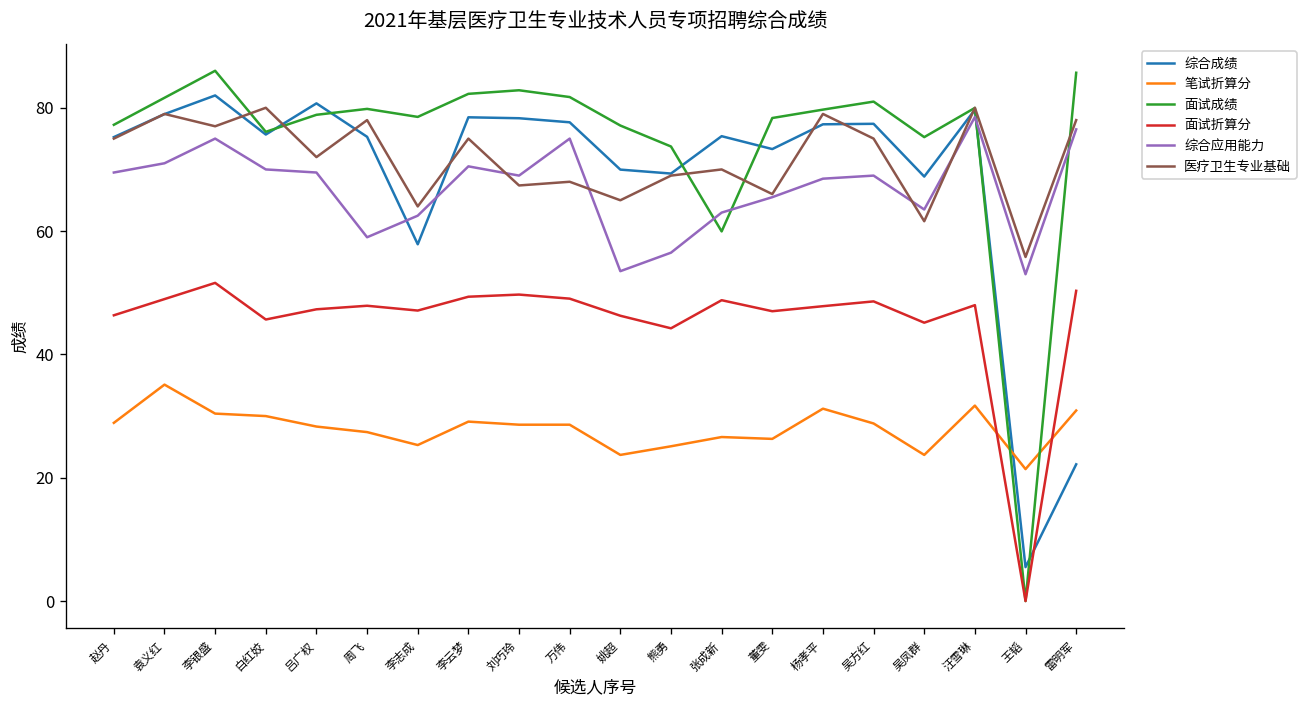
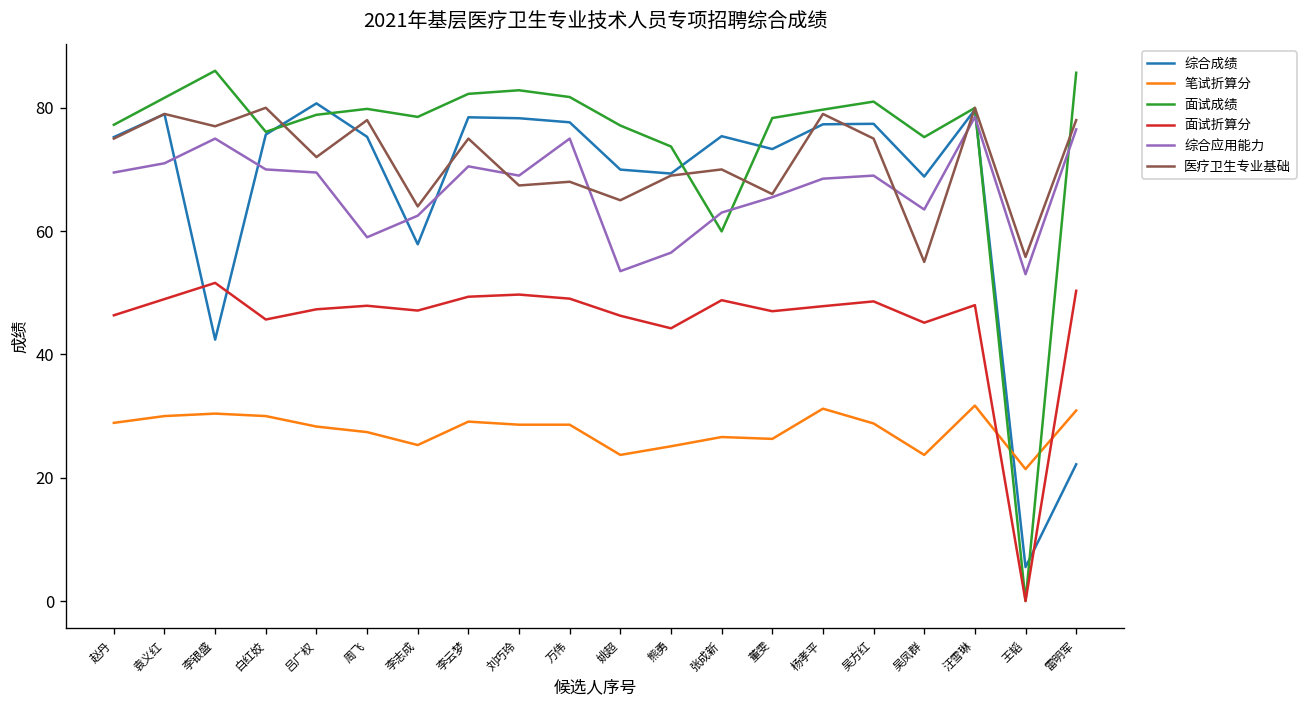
  {
    "综合成绩": {
-     "李银盛": 82,
+     "李银盛": 42,
      "吕广权": 81,
      "周飞": 75,
      "李志成": 58,
      "李云梦": 78,
      "刘巧玲": 78,
      "万伟": 78,
      "姚超": 70,
      "张成新": 75,
      "董雯": 73,
      "杨孝平": 77,
      "吴方红": 77,
      "吴凤群": 69,
      "王韬": 6,
      "雷明军": 22
    },
    "笔试折算分": {
      "赵丹": 29,
-     "袁义红": 35,
+     "袁义红": 30,
      "李银盛": 30,
      "白红姣": 30,
      "吕广权": 28,
      "周飞": 27,
      "李志成": 25,
      "李云梦": 29,
      "刘巧玲": 29,
      "万伟": 29,
      "姚超": 24,
      "熊勇": 25,
      "张成新": 27,
      "董雯": 26,
      "杨孝平": 31,
      "吴方红": 29,
      "吴凤群": 24,
      "汪雪琳": 32,
      "王韬": 21,
      "雷明军": 31
    },
    "面试成绩": {
      "赵丹": 77,
      "袁义红": 82,
      "李银盛": 86,
      "吕广权": 79,
      "周飞": 80,
      "李志成": 79,
      "李云梦": 82,
      "刘巧玲": 83,
      "万伟": 82,
      "姚超": 77,
      "熊勇": 74,
      "张成新": 60,
      "董雯": 78,
      "杨孝平": 80,
      "吴方红": 81,
      "吴凤群": 75,
      "雷明军": 86
    },
    "面试折算分": {
      "赵丹": 46,
      "袁义红": 49,
      "李银盛": 52,
      "白红姣": 46,
      "吕广权": 47,
      "周飞": 48,
      "李志成": 47,
      "李云梦": 49,
      "刘巧玲": 50,
      "万伟": 49,
      "姚超": 46,
      "熊勇": 44,
      "张成新": 49,
      "董雯": 47,
      "杨孝平": 48,
      "吴方红": 49,
      "吴凤群": 45,
      "汪雪琳": 48,
      "雷明军": 50
    },
    "综合应用能力": {
      "赵丹": 70,
      "袁义红": 71,
      "李银盛": 75,
      "白红姣": 70,
      "吕广权": 70,
      "周飞": 59,
      "李志成": 63,
      "李云梦": 71,
      "刘巧玲": 69,
      "万伟": 75,
      "姚超": 54,
      "熊勇": 57,
      "张成新": 63,
      "董雯": 66,
      "杨孝平": 69,
      "吴方红": 69,
      "吴凤群": 64,
      "汪雪琳": 79,
      "王韬": 53,
      "雷明军": 77
    },
    "医疗卫生专业基础": {
      "李银盛": 77,
      "白红姣": 80,
      "吕广权": 72,
      "周飞": 78,
      "李志成": 64,
      "李云梦": 75,
      "刘巧玲": 67,
      "万伟": 68,
      "姚超": 65,
      "张成新": 70,
      "董雯": 66,
      "杨孝平": 79,
      "吴方红": 75,
-     "吴凤群": 62,
+     "吴凤群": 55,
      "王韬": 56,
      "雷明军": 78
    }
  }
